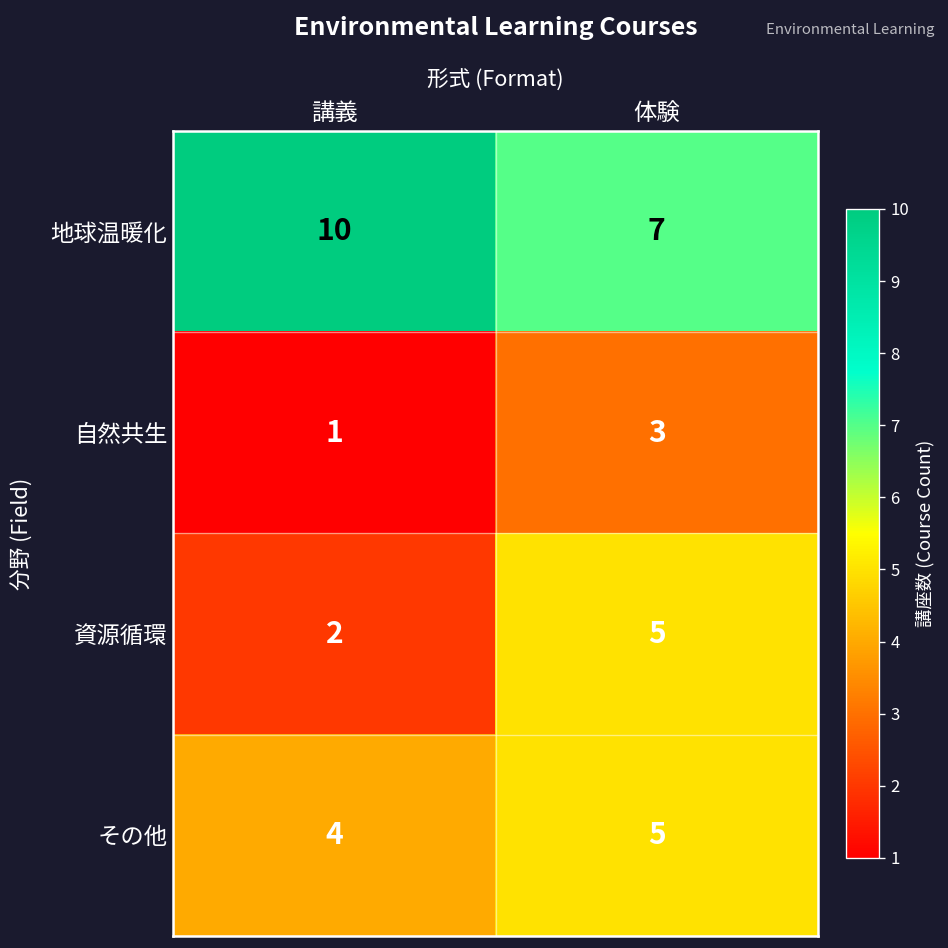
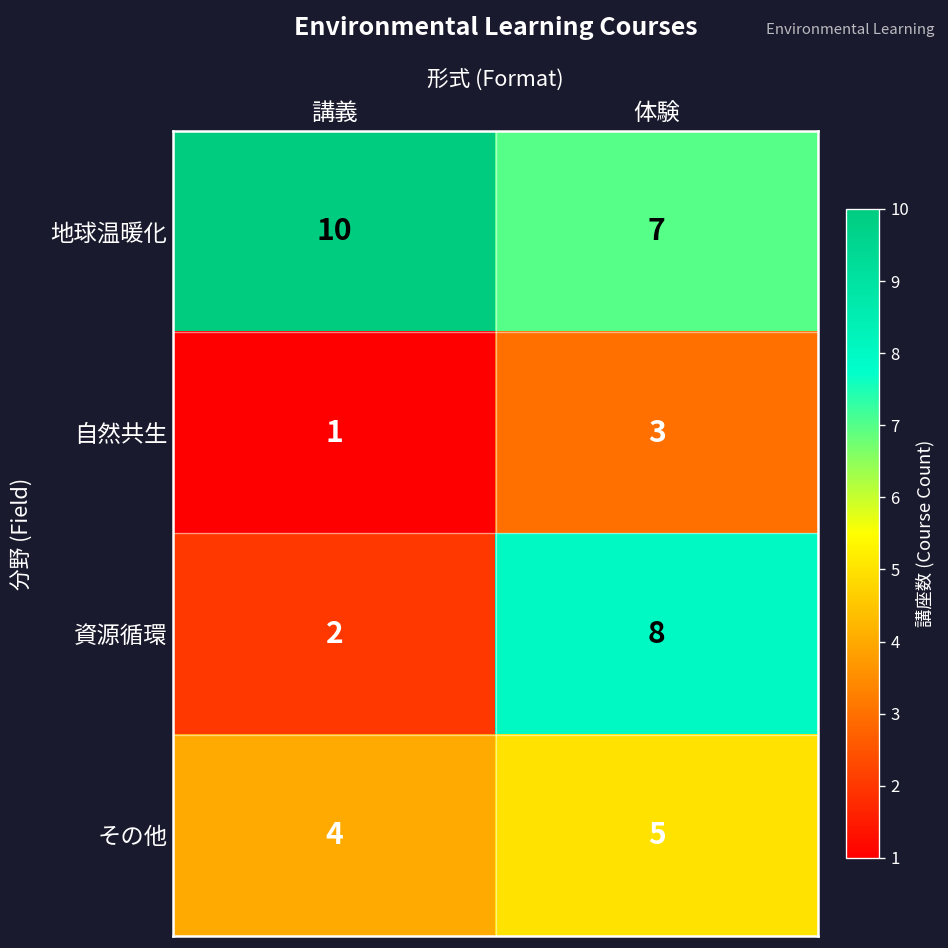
  {
    "地球温暖化": {
      "講義": 10,
      "体験": 7
    },
    "自然共生": {
      "講義": 1,
      "体験": 3
    },
    "資源循環": {
      "講義": 2,
-     "体験": 5
+     "体験": 8
    },
    "その他": {
      "講義": 4,
      "体験": 5
    }
  }
